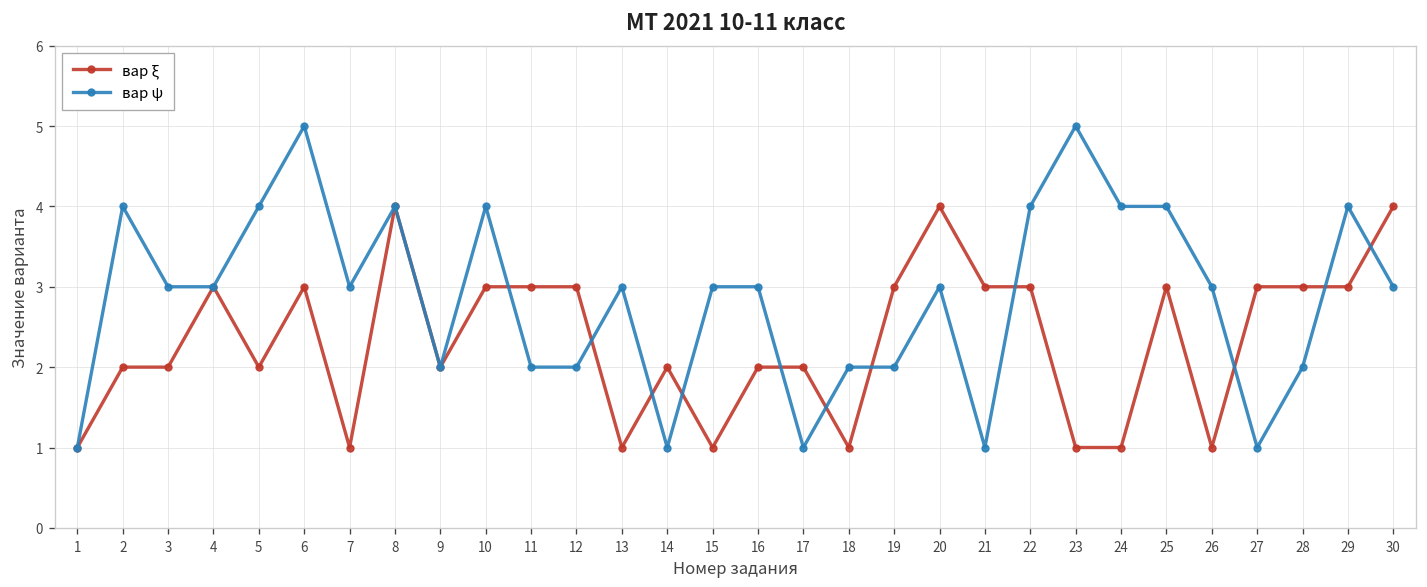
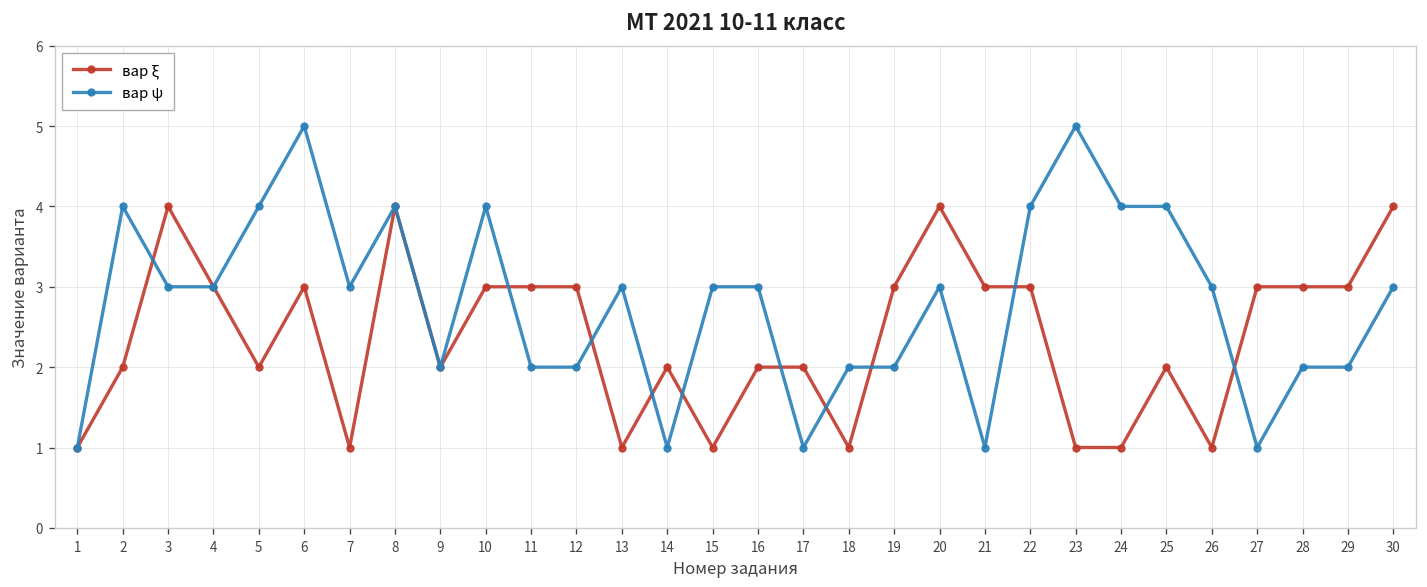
  {
    "вар ξ": {
      "2": 2,
-     "3": 2,
+     "3": 4,
      "5": 2,
      "6": 3,
      "7": 1,
      "10": 3,
      "11": 3,
      "12": 3,
      "13": 1,
      "14": 2,
      "15": 1,
      "16": 2,
      "17": 2,
      "18": 1,
      "19": 3,
      "20": 4,
      "21": 3,
      "22": 3,
      "23": 1,
      "24": 1,
-     "25": 3,
+     "25": 2,
      "26": 1,
      "27": 3,
      "28": 3,
      "29": 3,
      "30": 4
    },
    "вар ψ": {
      "2": 4,
      "3": 3,
      "5": 4,
      "6": 5,
      "7": 3,
      "10": 4,
      "11": 2,
      "12": 2,
      "13": 3,
      "14": 1,
      "15": 3,
      "16": 3,
      "17": 1,
      "18": 2,
      "19": 2,
      "20": 3,
      "21": 1,
      "22": 4,
      "23": 5,
      "24": 4,
      "25": 4,
      "26": 3,
      "27": 1,
      "28": 2,
-     "29": 4,
+     "29": 2,
      "30": 3
    }
  }
